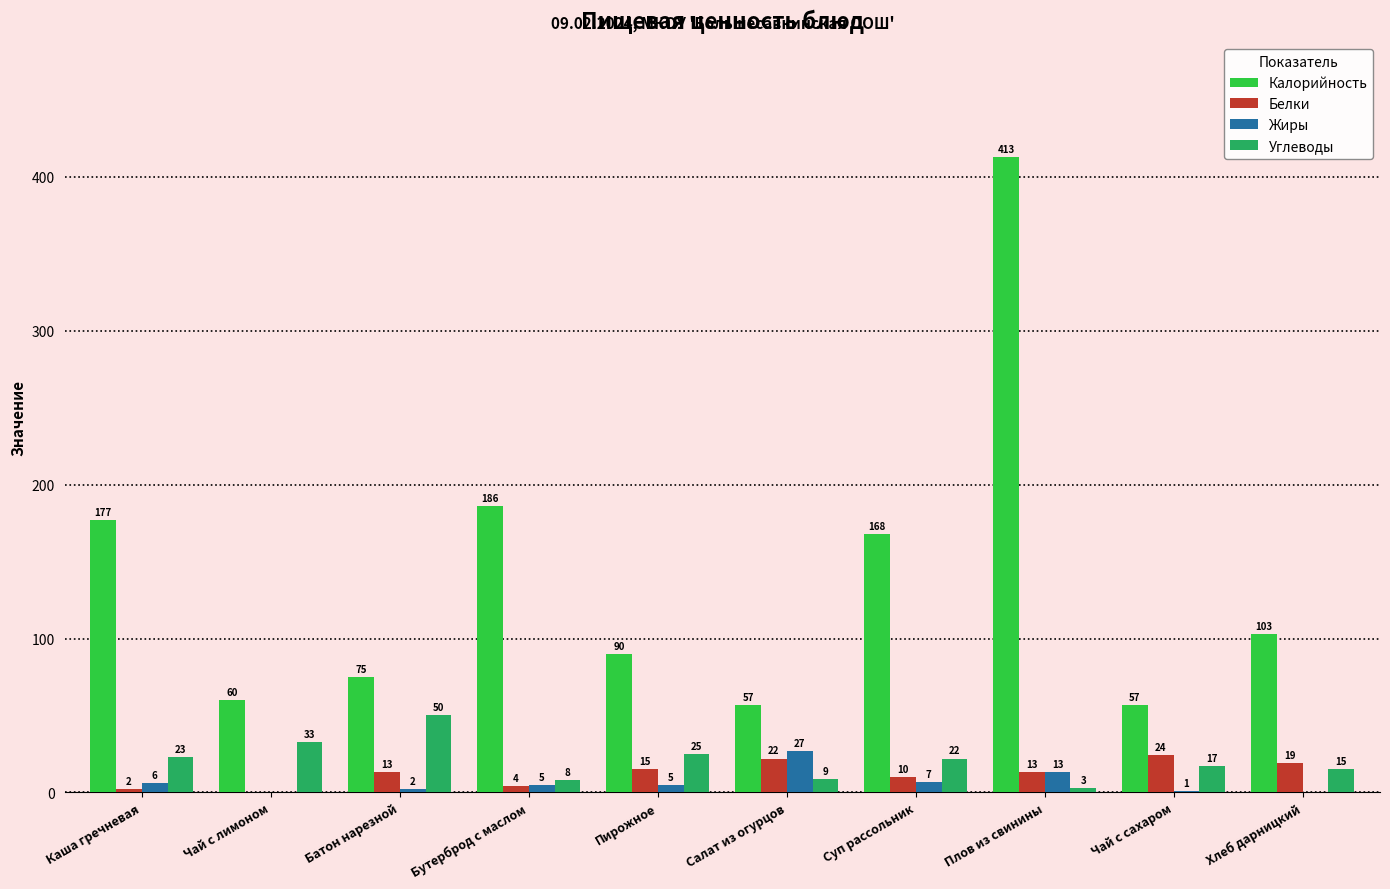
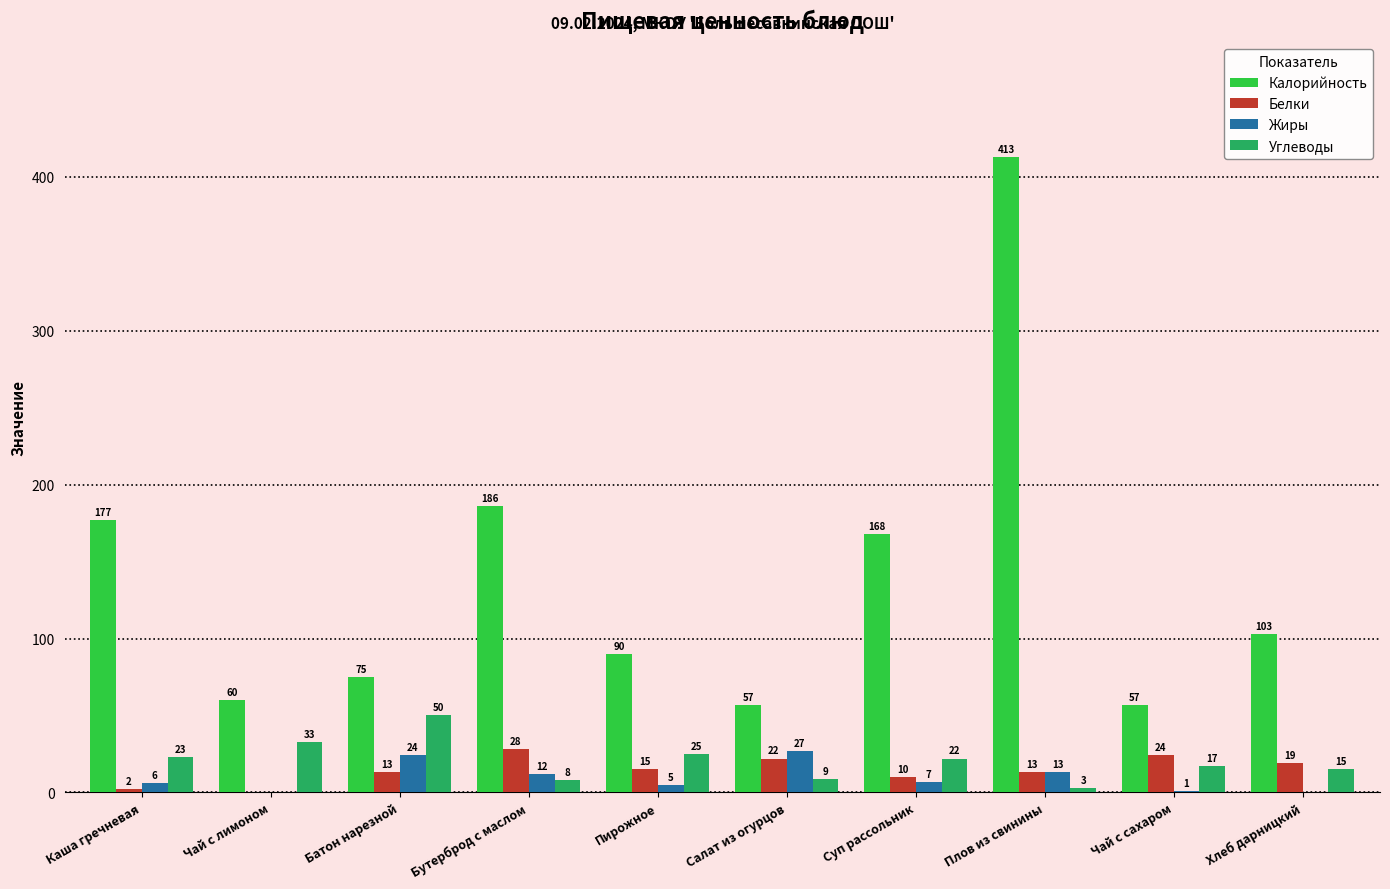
  {
    "Белки": {
      "Каша гречневая": 2,
      "Батон нарезной": 13,
-     "Бутерброд с маслом": 4,
+     "Бутерброд с маслом": 28,
      "Пирожное": 15,
      "Салат из огурцов": 22,
      "Суп рассольник": 10,
      "Плов из свинины": 13,
      "Чай с сахаром": 24,
      "Хлеб дарницкий": 19
    },
    "Жиры": {
      "Каша гречневая": 6,
-     "Батон нарезной": 2,
-     "Бутерброд с маслом": 5,
+     "Батон нарезной": 24,
+     "Бутерброд с маслом": 12,
      "Пирожное": 5,
      "Салат из огурцов": 27,
      "Суп рассольник": 7,
      "Плов из свинины": 13,
      "Чай с сахаром": 1
    }
  }
